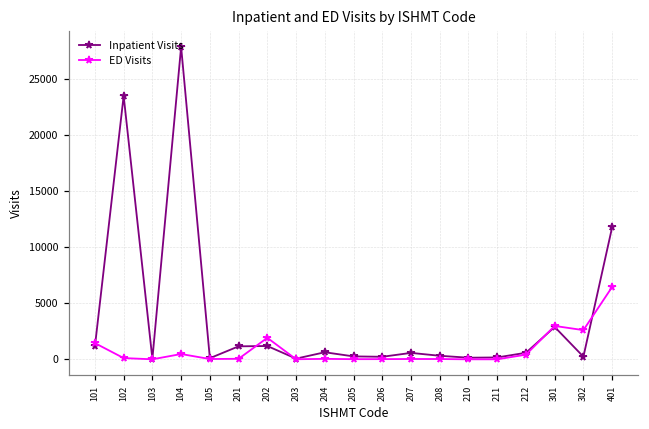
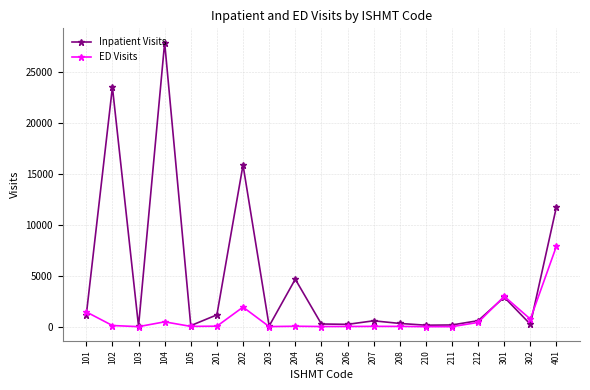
  {
    "Inpatient Visits": {
      "101": 1100,
      "102": 23500,
      "104": 27900,
      "201": 1200,
-     "202": 1200,
-     "204": 600,
+     "202": 15900,
+     "204": 4700,
      "207": 600,
      "208": 300,
      "302": 200,
      "401": 11800
    },
    "ED Visits": {
      "101": 1400,
      "102": 100,
      "104": 500,
      "201": 0,
      "202": 1900,
      "204": 0,
      "207": 0,
      "208": 0,
-     "302": 2600,
-     "401": 6500
+     "302": 700,
+     "401": 7900
    }
  }
